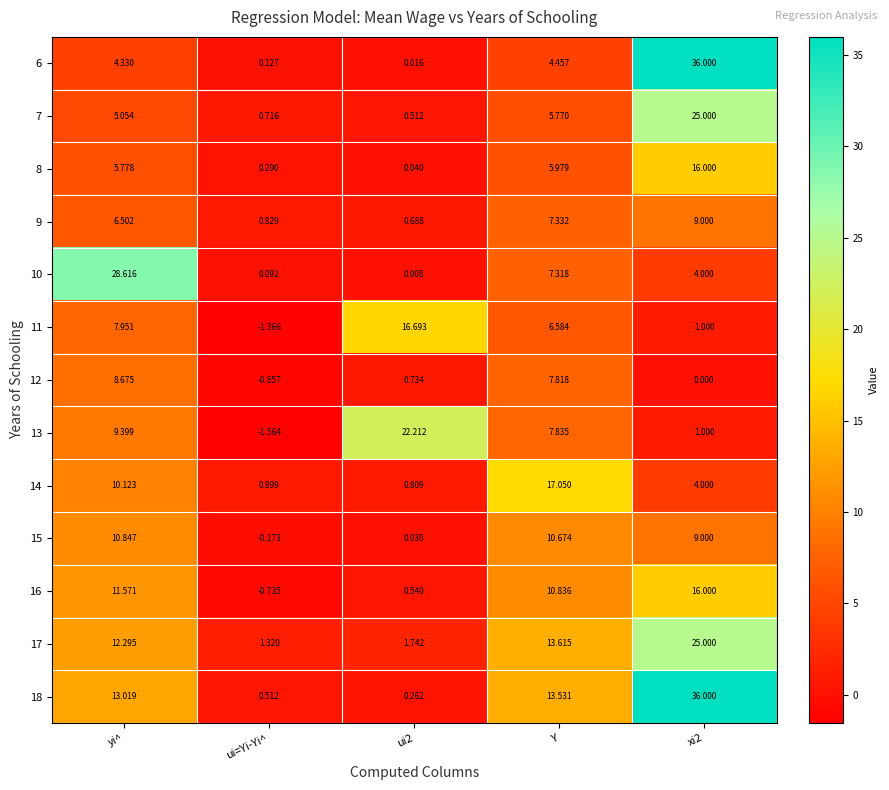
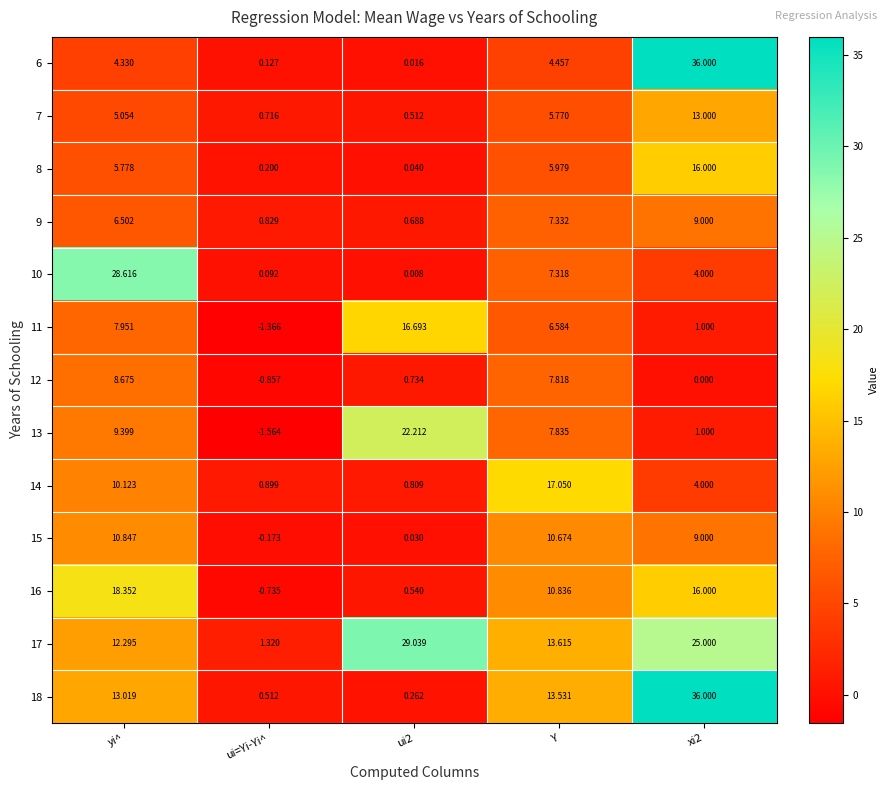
  {
    "6": {
      "yi^": 4.330,
      "ui=Yi-Yi^": 0.127,
      "ui2": 0.016,
      "Y": 4.457,
      "xi2": 36.000
    },
    "7": {
      "yi^": 5.054,
      "ui=Yi-Yi^": 0.716,
      "ui2": 0.512,
      "Y": 5.770,
-     "xi2": 25.000
+     "xi2": 13.000
    },
    "8": {
      "yi^": 5.778,
      "ui=Yi-Yi^": 0.200,
      "ui2": 0.040,
      "Y": 5.979,
      "xi2": 16.000
    },
    "9": {
      "yi^": 6.502,
      "ui=Yi-Yi^": 0.829,
      "ui2": 0.688,
      "Y": 7.332,
      "xi2": 9.000
    },
    "10": {
      "yi^": 28.616,
      "ui=Yi-Yi^": 0.092,
      "ui2": 0.008,
      "Y": 7.318,
      "xi2": 4.000
    },
    "11": {
      "yi^": 7.951,
      "ui=Yi-Yi^": -1.366,
      "ui2": 16.693,
      "Y": 6.584,
      "xi2": 1.000
    },
    "12": {
      "yi^": 8.675,
      "ui=Yi-Yi^": -0.857,
      "ui2": 0.734,
      "Y": 7.818,
      "xi2": 0.000
    },
    "13": {
      "yi^": 9.399,
      "ui=Yi-Yi^": -1.564,
      "ui2": 22.212,
      "Y": 7.835,
      "xi2": 1.000
    },
    "14": {
      "yi^": 10.123,
      "ui=Yi-Yi^": 0.899,
      "ui2": 0.809,
      "Y": 17.050,
      "xi2": 4.000
    },
    "15": {
      "yi^": 10.847,
      "ui=Yi-Yi^": -0.173,
      "ui2": 0.030,
      "Y": 10.674,
      "xi2": 9.000
    },
    "16": {
-     "yi^": 11.571,
+     "yi^": 18.352,
      "ui=Yi-Yi^": -0.735,
      "ui2": 0.540,
      "Y": 10.836,
      "xi2": 16.000
    },
    "17": {
      "yi^": 12.295,
      "ui=Yi-Yi^": 1.320,
-     "ui2": 1.742,
+     "ui2": 29.039,
      "Y": 13.615,
      "xi2": 25.000
    },
    "18": {
      "yi^": 13.019,
      "ui=Yi-Yi^": 0.512,
      "ui2": 0.262,
      "Y": 13.531,
      "xi2": 36.000
    }
  }
